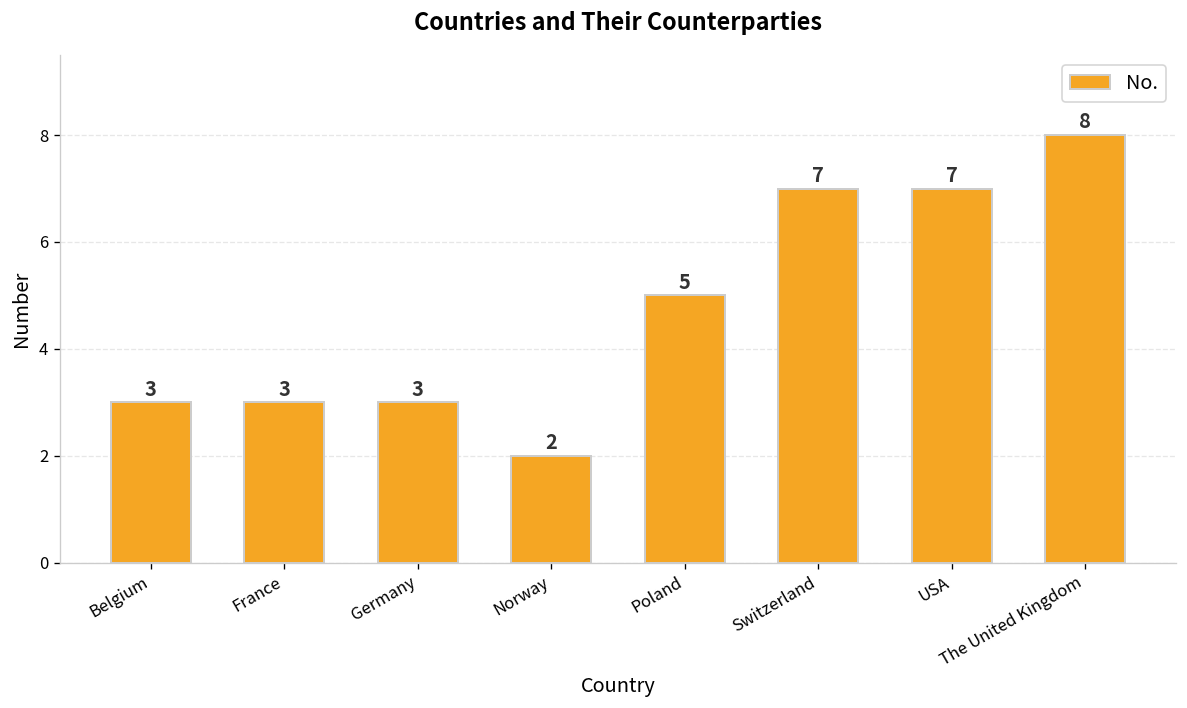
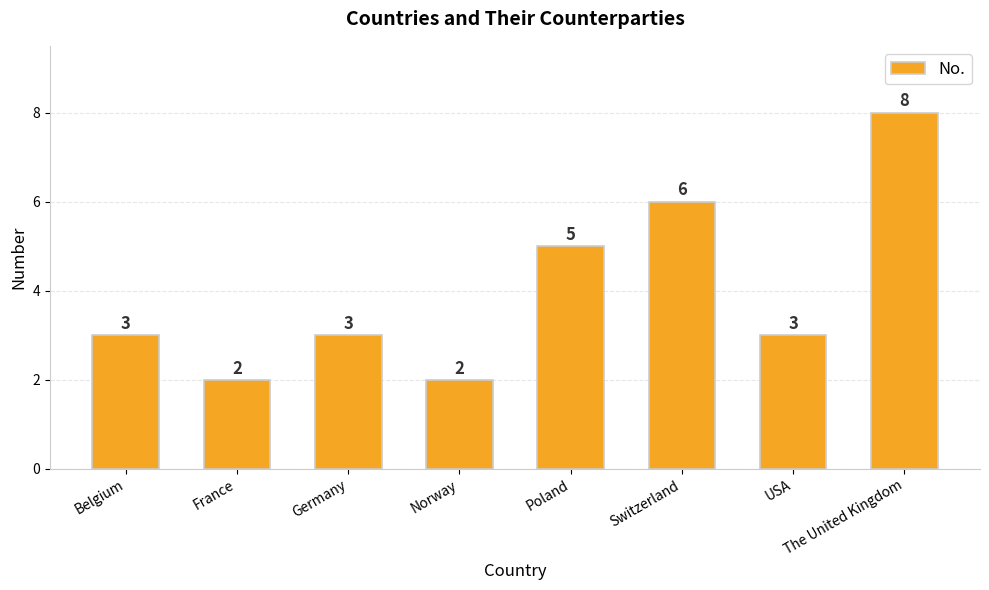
  {
    "Belgium": 3,
-   "France": 3,
+   "France": 2,
    "Germany": 3,
    "Norway": 2,
    "Poland": 5,
-   "Switzerland": 7,
-   "USA": 7,
+   "Switzerland": 6,
+   "USA": 3,
    "The United Kingdom": 8
  }
